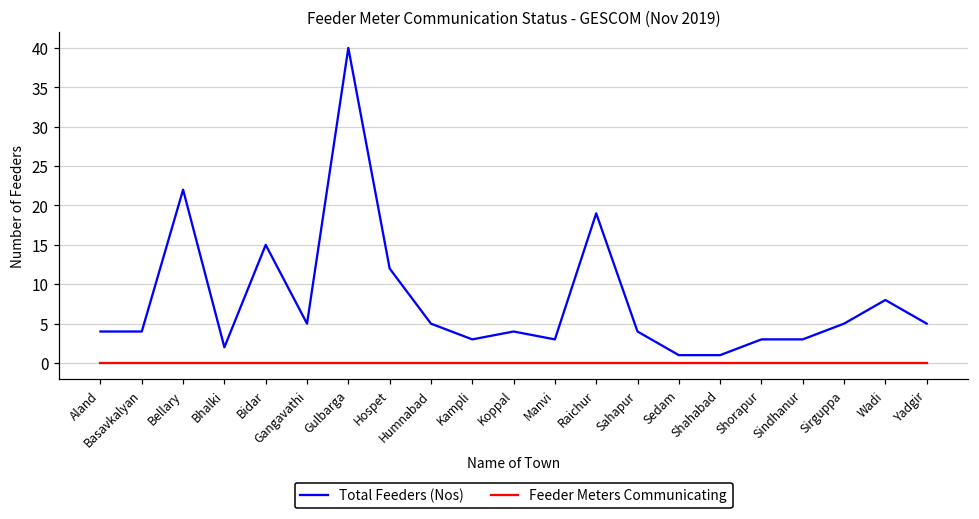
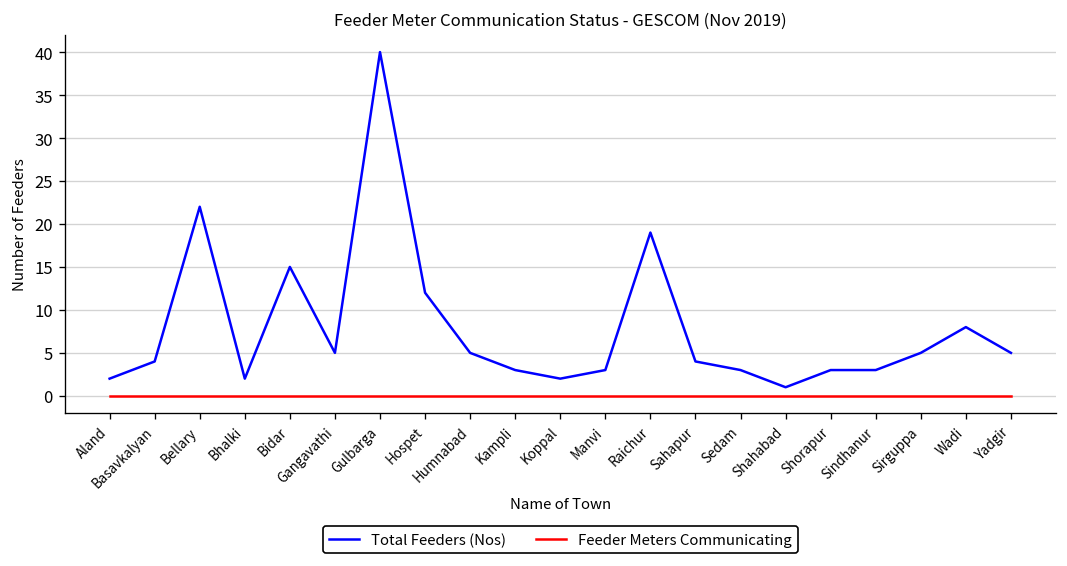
  {
    "Total Feeders (Nos)": {
-     "Aland": 4,
+     "Aland": 2,
      "Basavkalyan": 4,
      "Bellary": 22,
      "Bhalki": 2,
      "Bidar": 15,
      "Gangavathi": 5,
      "Gulbarga": 40,
      "Hospet": 12,
      "Humnabad": 5,
      "Kampli": 3,
-     "Koppal": 4,
+     "Koppal": 2,
      "Manvi": 3,
      "Raichur": 19,
      "Sahapur": 4,
-     "Sedam": 1,
+     "Sedam": 3,
      "Shahabad": 1,
      "Shorapur": 3,
      "Sindhanur": 3,
      "Sirguppa": 5,
      "Wadi": 8,
      "Yadgir": 5
    },
    "Feeder Meters Communicating": {
      "Aland": 0,
      "Basavkalyan": 0,
      "Bellary": 0,
      "Bhalki": 0,
      "Bidar": 0,
      "Gangavathi": 0,
      "Gulbarga": 0,
      "Hospet": 0,
      "Humnabad": 0,
      "Kampli": 0,
      "Koppal": 0,
      "Manvi": 0,
      "Raichur": 0,
      "Sahapur": 0,
      "Sedam": 0,
      "Shahabad": 0,
      "Shorapur": 0,
      "Sindhanur": 0,
      "Sirguppa": 0,
      "Wadi": 0,
      "Yadgir": 0
    }
  }
